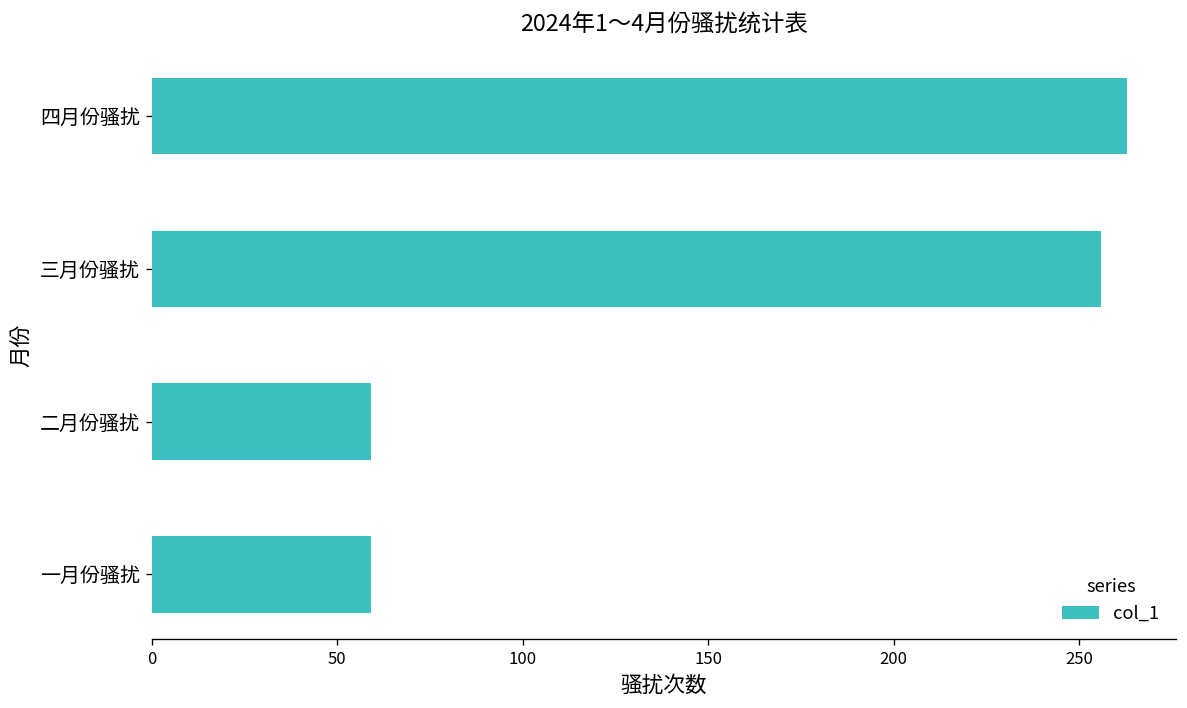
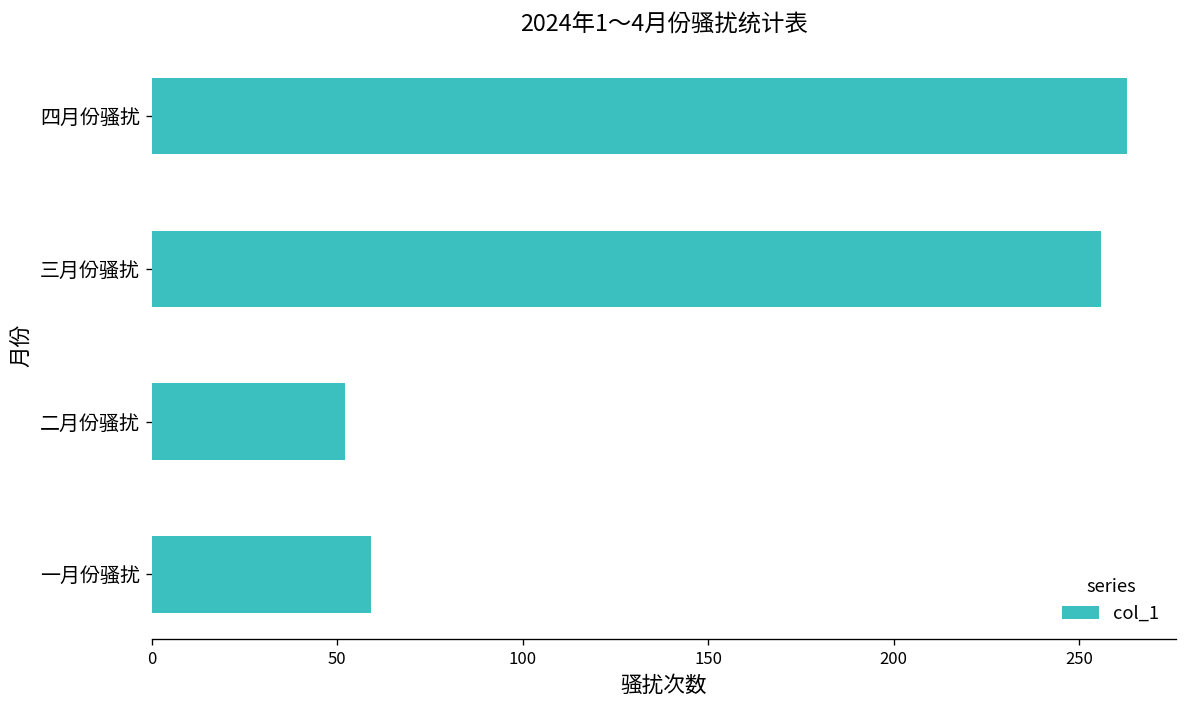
  {
    "四月份骚扰": 263,
    "三月份骚扰": 256,
-   "二月份骚扰": 59,
+   "二月份骚扰": 52,
    "一月份骚扰": 59
  }
